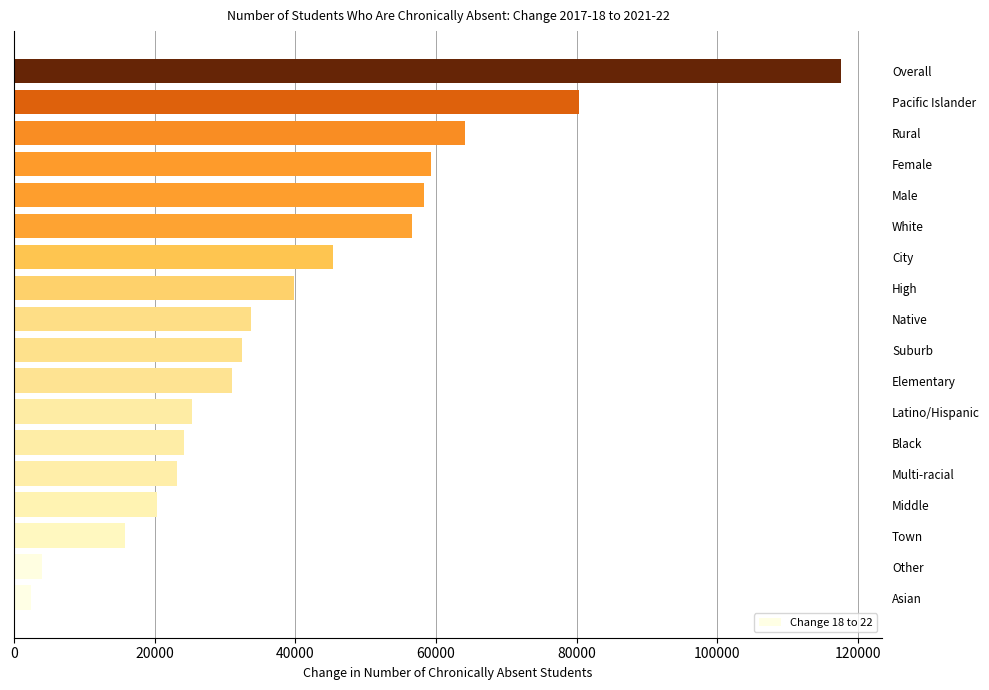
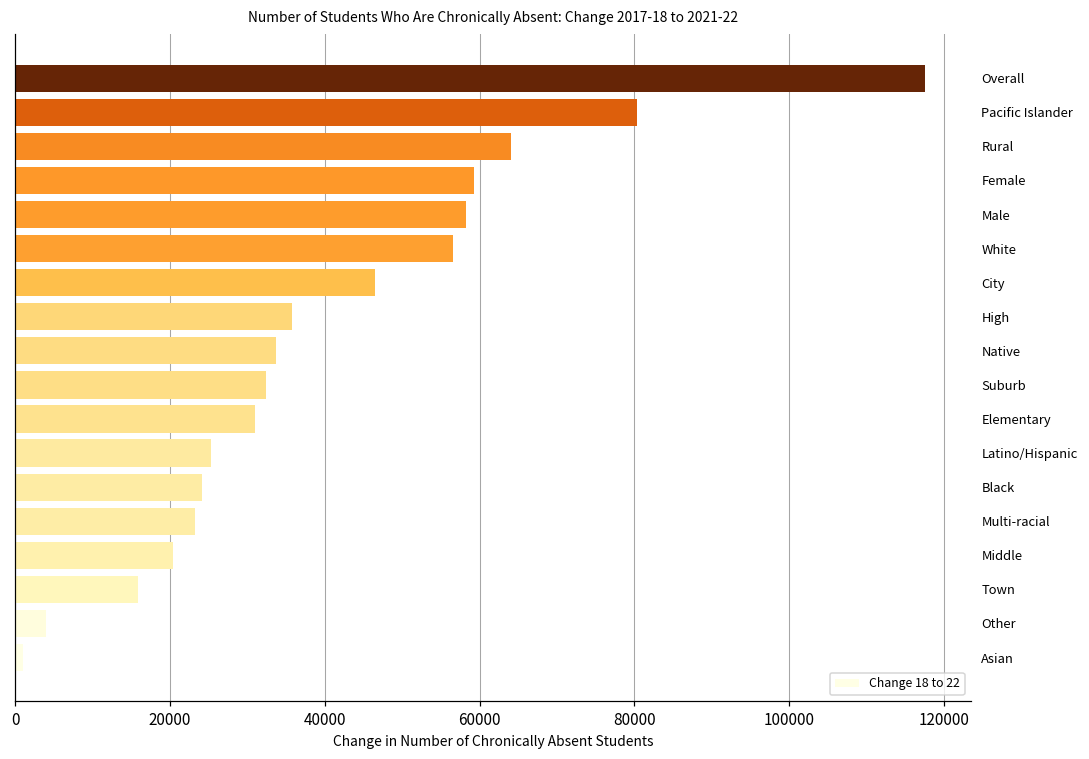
  {
    "Overall": 118000,
    "Pacific Islander": 80000,
    "Rural": 64000,
    "Female": 59000,
    "Male": 58000,
    "White": 57000,
-   "City": 45000,
-   "High": 40000,
+   "City": 47000,
+   "High": 36000,
    "Native": 34000,
    "Suburb": 32000,
    "Elementary": 31000,
    "Latino/Hispanic": 25000,
    "Black": 24000,
    "Multi-racial": 23000,
    "Middle": 20000,
    "Town": 16000,
    "Other": 4000,
-   "Asian": 2000
+   "Asian": 1000
  }
